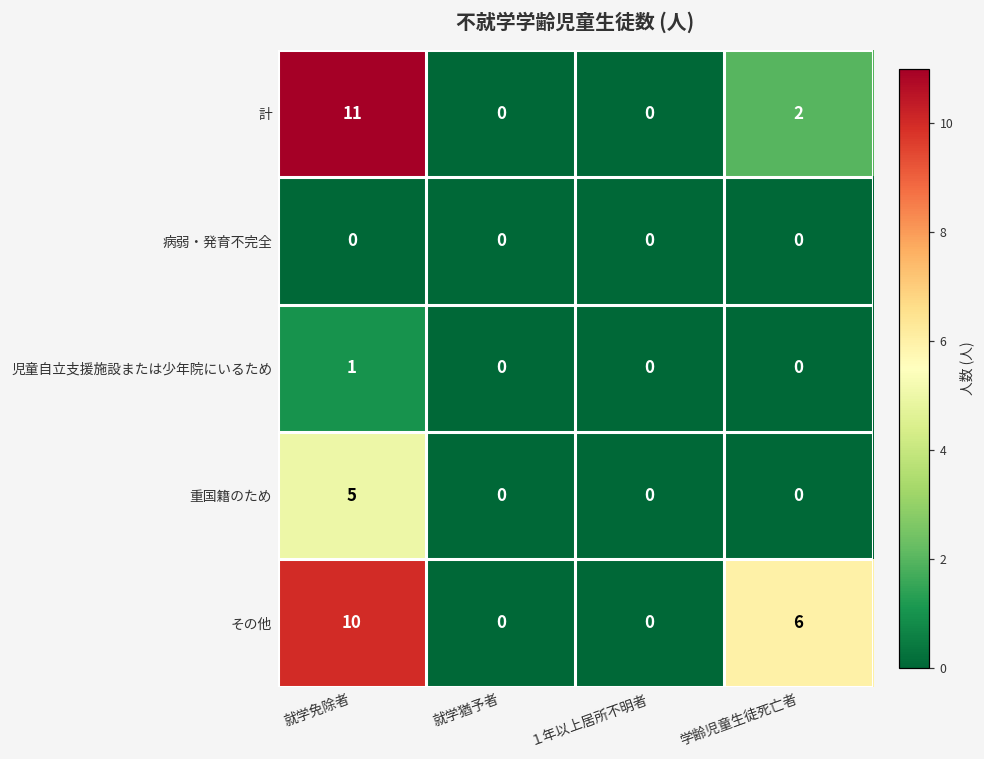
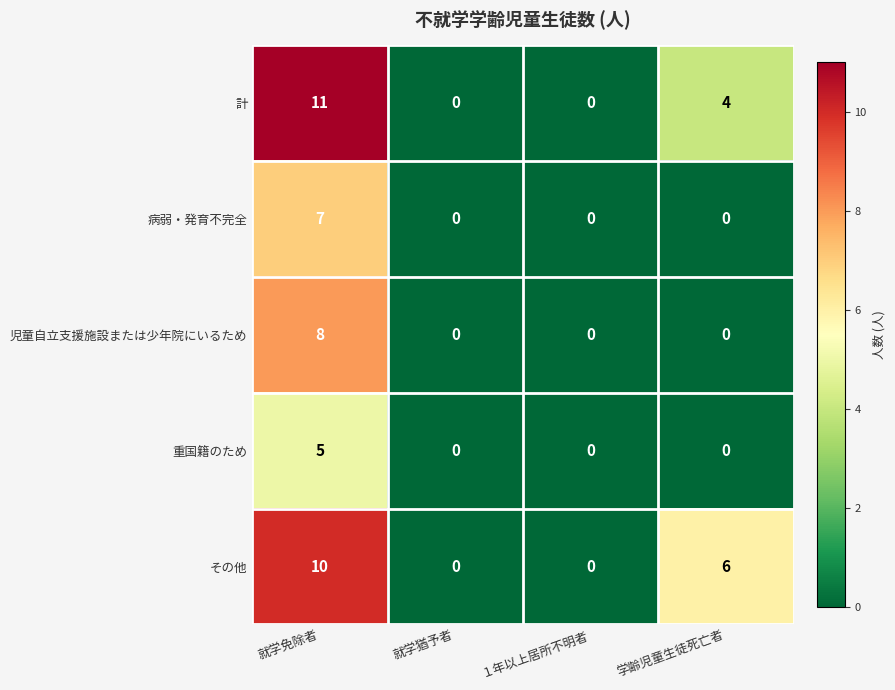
  {
    "計": {
      "就学免除者": 11,
      "就学猶予者": 0,
      "１年以上居所不明者": 0,
-     "学齢児童生徒死亡者": 2
+     "学齢児童生徒死亡者": 4
    },
    "病弱・発育不完全": {
-     "就学免除者": 0,
+     "就学免除者": 7,
      "就学猶予者": 0,
      "１年以上居所不明者": 0,
      "学齢児童生徒死亡者": 0
    },
    "児童自立支援施設または少年院にいるため": {
-     "就学免除者": 1,
+     "就学免除者": 8,
      "就学猶予者": 0,
      "１年以上居所不明者": 0,
      "学齢児童生徒死亡者": 0
    },
    "重国籍のため": {
      "就学免除者": 5,
      "就学猶予者": 0,
      "１年以上居所不明者": 0,
      "学齢児童生徒死亡者": 0
    },
    "その他": {
      "就学免除者": 10,
      "就学猶予者": 0,
      "１年以上居所不明者": 0,
      "学齢児童生徒死亡者": 6
    }
  }
